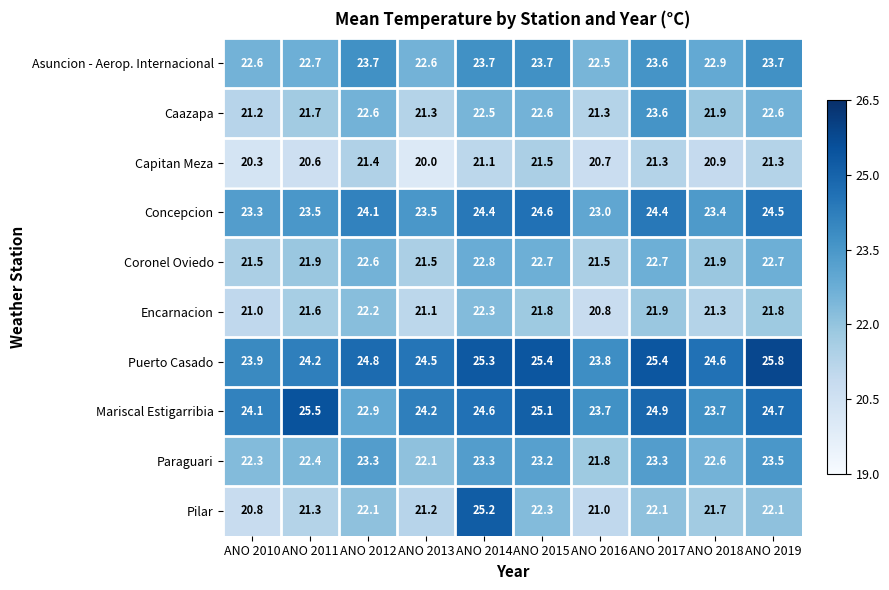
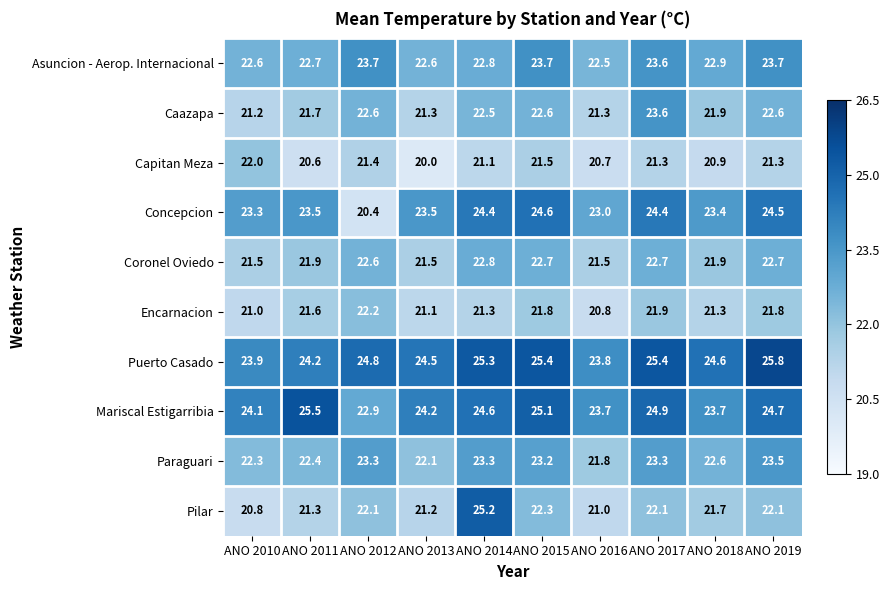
  {
    "Asuncion - Aerop. Internacional": {
      "ANO 2010": 22.6,
      "ANO 2011": 22.7,
      "ANO 2012": 23.7,
      "ANO 2013": 22.6,
-     "ANO 2014": 23.7,
+     "ANO 2014": 22.8,
      "ANO 2015": 23.7,
      "ANO 2016": 22.5,
      "ANO 2017": 23.6,
      "ANO 2018": 22.9,
      "ANO 2019": 23.7
    },
    "Caazapa": {
      "ANO 2010": 21.2,
      "ANO 2011": 21.7,
      "ANO 2012": 22.6,
      "ANO 2013": 21.3,
      "ANO 2014": 22.5,
      "ANO 2015": 22.6,
      "ANO 2016": 21.3,
      "ANO 2017": 23.6,
      "ANO 2018": 21.9,
      "ANO 2019": 22.6
    },
    "Capitan Meza": {
-     "ANO 2010": 20.3,
+     "ANO 2010": 22.0,
      "ANO 2011": 20.6,
      "ANO 2012": 21.4,
      "ANO 2013": 20.0,
      "ANO 2014": 21.1,
      "ANO 2015": 21.5,
      "ANO 2016": 20.7,
      "ANO 2017": 21.3,
      "ANO 2018": 20.9,
      "ANO 2019": 21.3
    },
    "Concepcion": {
      "ANO 2010": 23.3,
      "ANO 2011": 23.5,
-     "ANO 2012": 24.1,
+     "ANO 2012": 20.4,
      "ANO 2013": 23.5,
      "ANO 2014": 24.4,
      "ANO 2015": 24.6,
      "ANO 2016": 23.0,
      "ANO 2017": 24.4,
      "ANO 2018": 23.4,
      "ANO 2019": 24.5
    },
    "Coronel Oviedo": {
      "ANO 2010": 21.5,
      "ANO 2011": 21.9,
      "ANO 2012": 22.6,
      "ANO 2013": 21.5,
      "ANO 2014": 22.8,
      "ANO 2015": 22.7,
      "ANO 2016": 21.5,
      "ANO 2017": 22.7,
      "ANO 2018": 21.9,
      "ANO 2019": 22.7
    },
    "Encarnacion": {
      "ANO 2010": 21.0,
      "ANO 2011": 21.6,
      "ANO 2012": 22.2,
      "ANO 2013": 21.1,
-     "ANO 2014": 22.3,
+     "ANO 2014": 21.3,
      "ANO 2015": 21.8,
      "ANO 2016": 20.8,
      "ANO 2017": 21.9,
      "ANO 2018": 21.3,
      "ANO 2019": 21.8
    },
    "Puerto Casado": {
      "ANO 2010": 23.9,
      "ANO 2011": 24.2,
      "ANO 2012": 24.8,
      "ANO 2013": 24.5,
      "ANO 2014": 25.3,
      "ANO 2015": 25.4,
      "ANO 2016": 23.8,
      "ANO 2017": 25.4,
      "ANO 2018": 24.6,
      "ANO 2019": 25.8
    },
    "Mariscal Estigarribia": {
      "ANO 2010": 24.1,
      "ANO 2011": 25.5,
      "ANO 2012": 22.9,
      "ANO 2013": 24.2,
      "ANO 2014": 24.6,
      "ANO 2015": 25.1,
      "ANO 2016": 23.7,
      "ANO 2017": 24.9,
      "ANO 2018": 23.7,
      "ANO 2019": 24.7
    },
    "Paraguari": {
      "ANO 2010": 22.3,
      "ANO 2011": 22.4,
      "ANO 2012": 23.3,
      "ANO 2013": 22.1,
      "ANO 2014": 23.3,
      "ANO 2015": 23.2,
      "ANO 2016": 21.8,
      "ANO 2017": 23.3,
      "ANO 2018": 22.6,
      "ANO 2019": 23.5
    },
    "Pilar": {
      "ANO 2010": 20.8,
      "ANO 2011": 21.3,
      "ANO 2012": 22.1,
      "ANO 2013": 21.2,
      "ANO 2014": 25.2,
      "ANO 2015": 22.3,
      "ANO 2016": 21.0,
      "ANO 2017": 22.1,
      "ANO 2018": 21.7,
      "ANO 2019": 22.1
    }
  }
